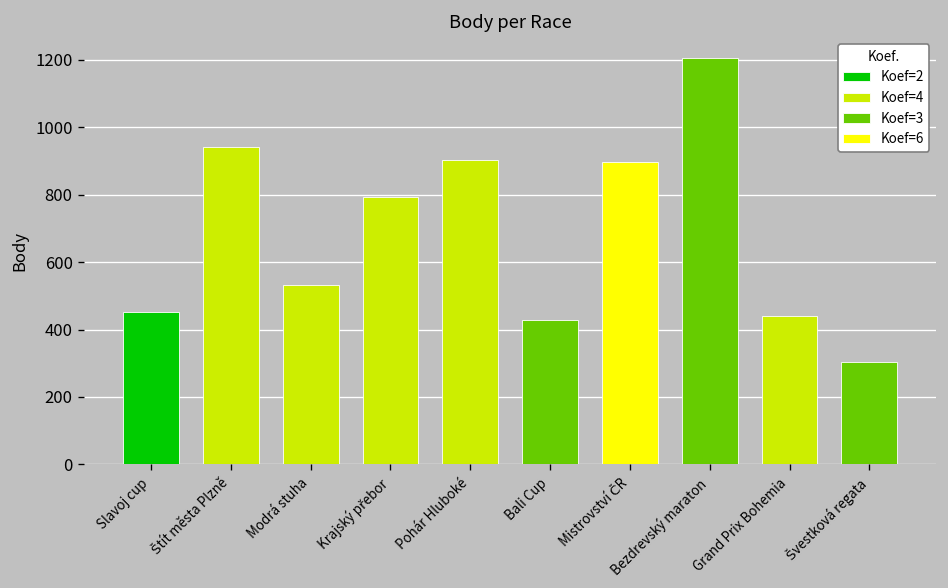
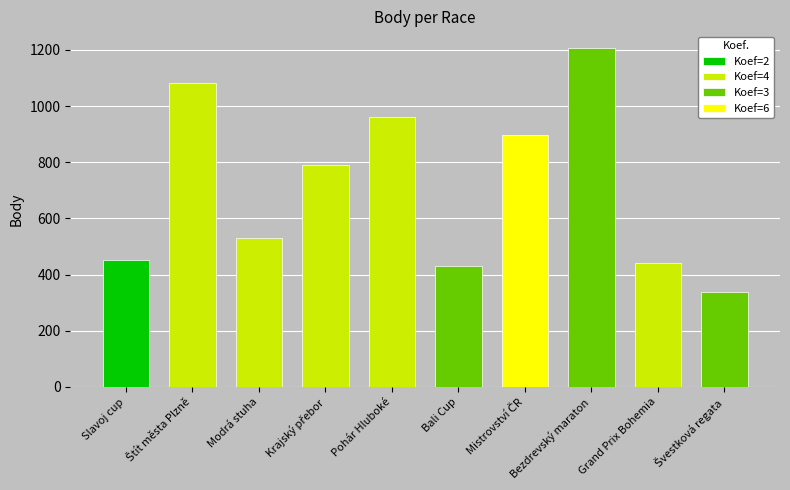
  {
    "Slavoj cup": 450,
-   "Štít města Plzně": 940,
+   "Štít města Plzně": 1080,
    "Modrá stuha": 530,
    "Krajský přebor": 790,
-   "Pohár Hluboké": 900,
+   "Pohár Hluboké": 960,
    "Bali Cup": 430,
    "Mistrovství ČR": 900,
    "Bezdrevský maraton": 1210,
    "Grand Prix Bohemia": 440,
-   "Švestková regata": 300
+   "Švestková regata": 340
  }
